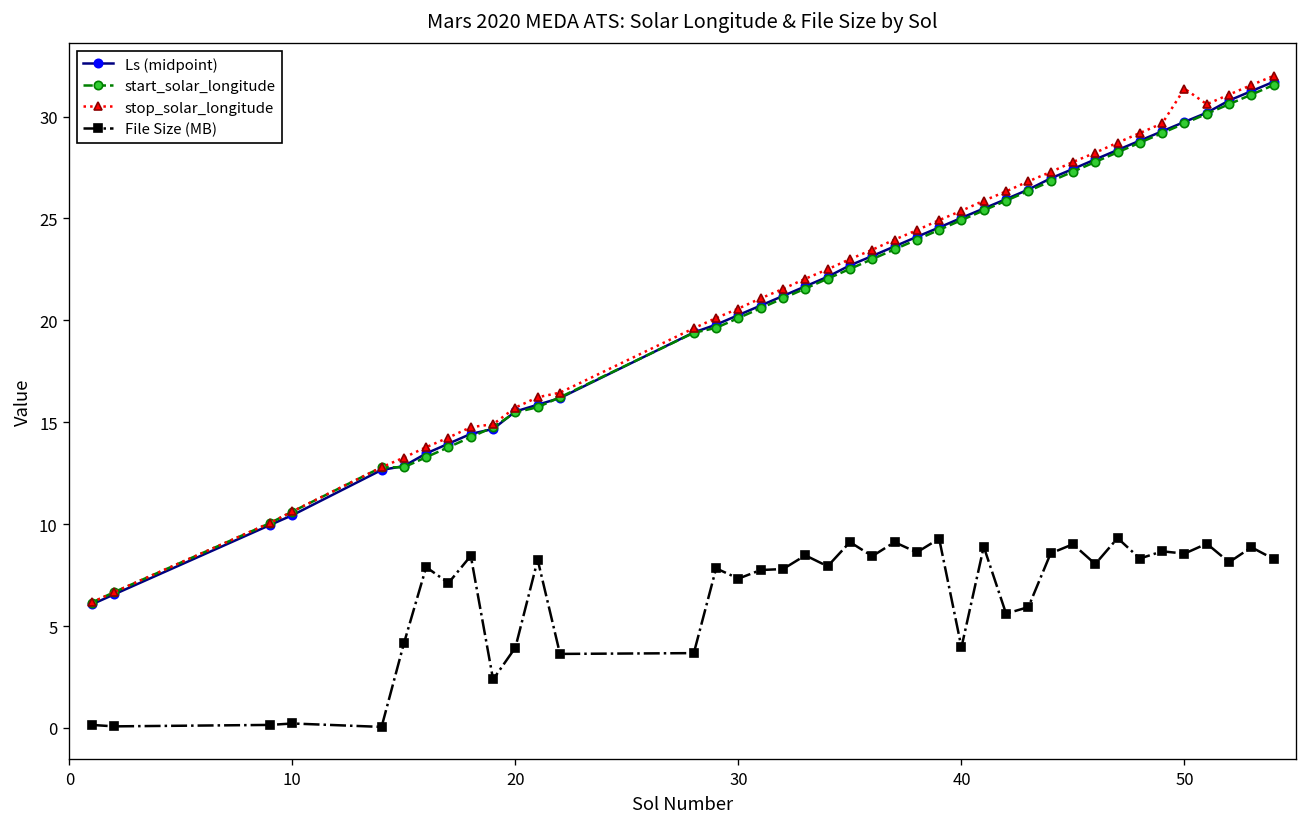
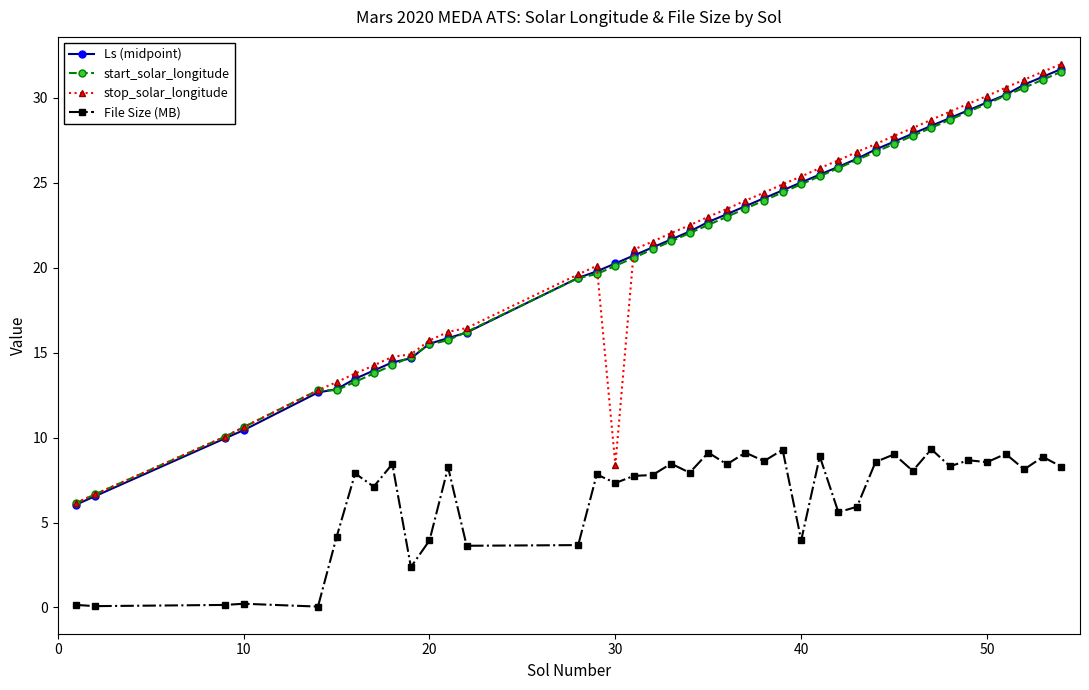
  {
    "Ls (midpoint)": {
      "10": 10.4
    },
    "stop_solar_longitude": {
      "20": 15.7,
-     "30": 20.6,
+     "30": 8.4,
      "40": 25.4,
-     "50": 31.4
+     "50": 30.1
    },
    "File Size (MB)": {
      "10": 0.2,
      "20": 3.9,
      "30": 7.3,
      "40": 4.0,
      "50": 8.6
    }
  }
